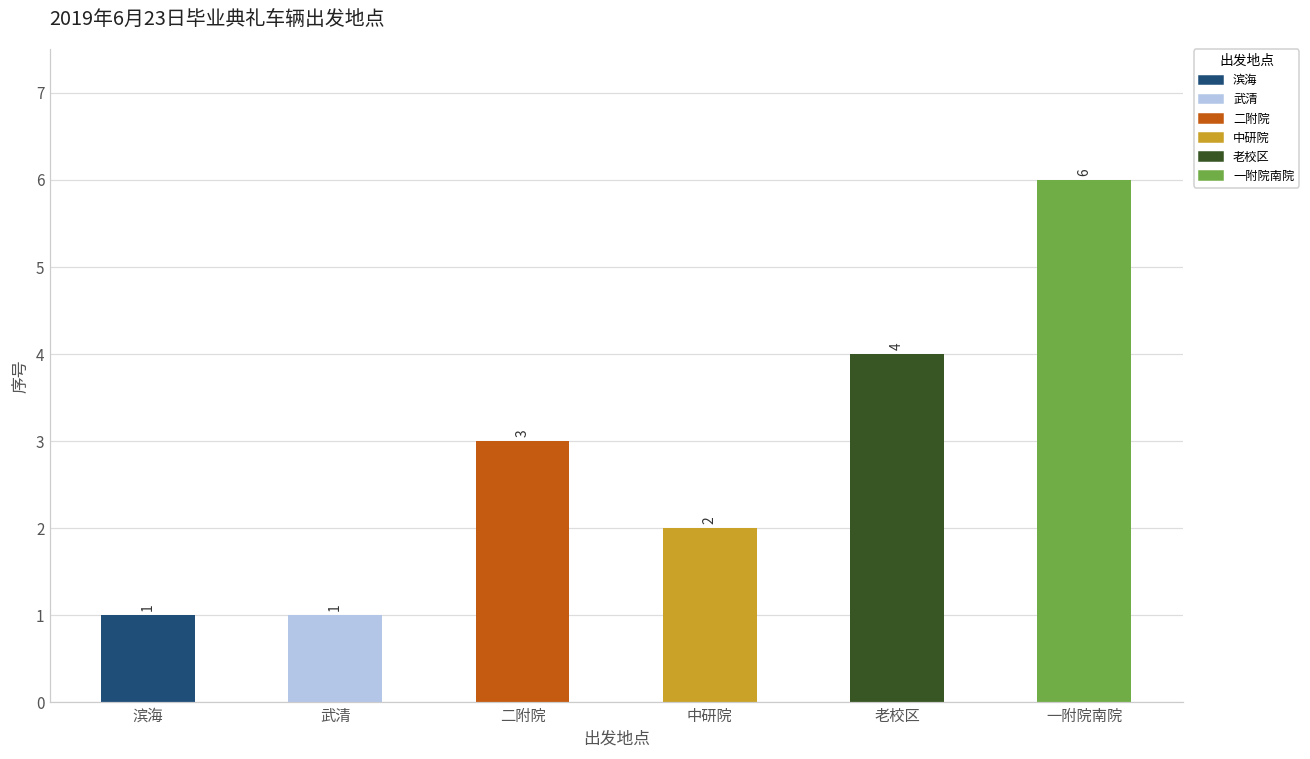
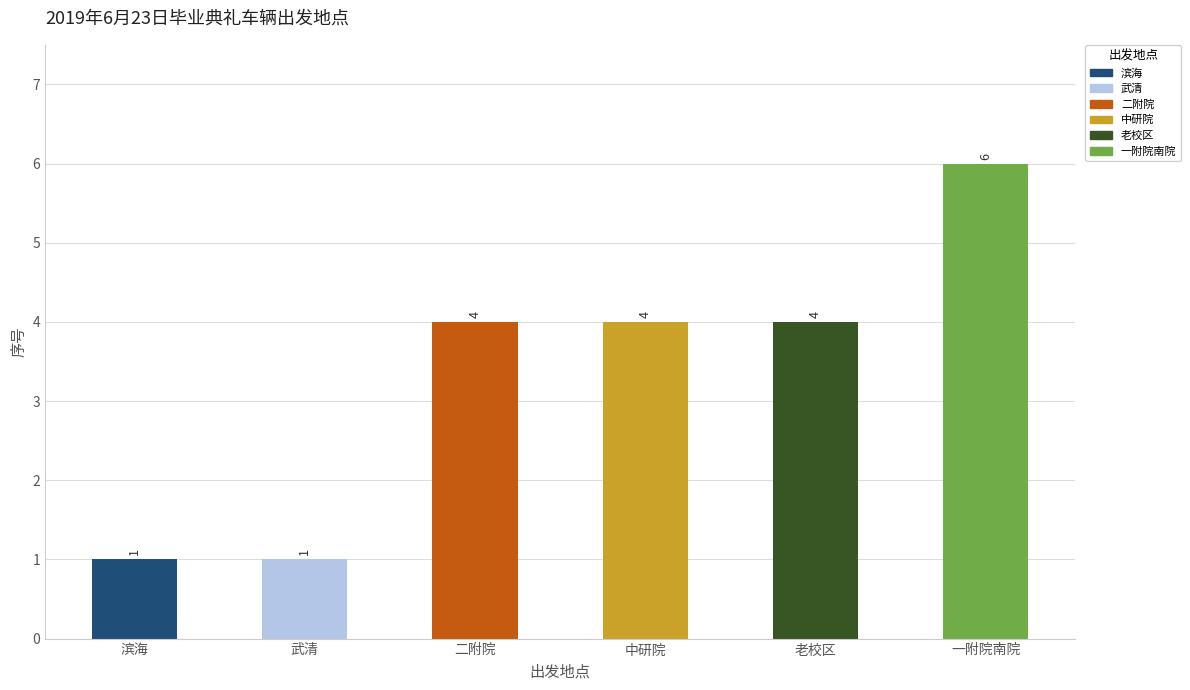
  {
    "滨海": 1,
    "武清": 1,
-   "二附院": 3,
-   "中研院": 2,
+   "二附院": 4,
+   "中研院": 4,
    "老校区": 4,
    "一附院南院": 6
  }
